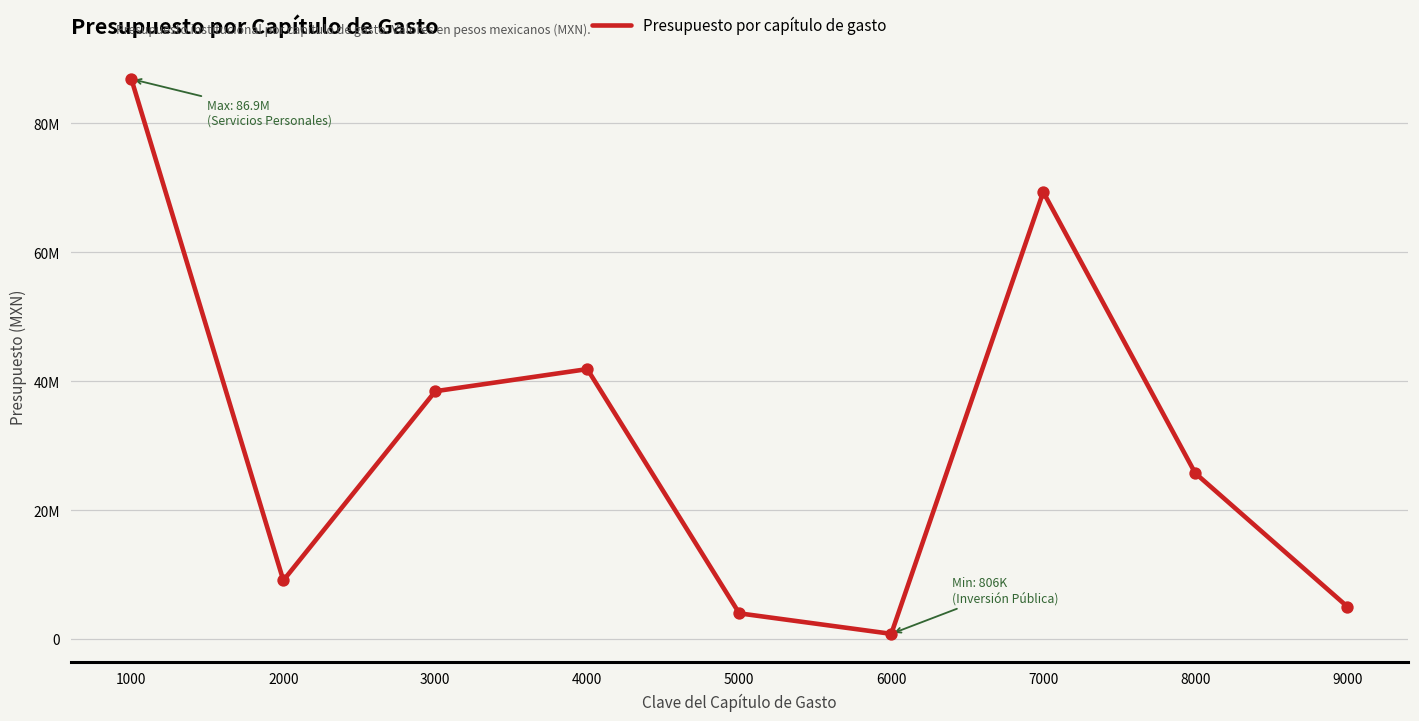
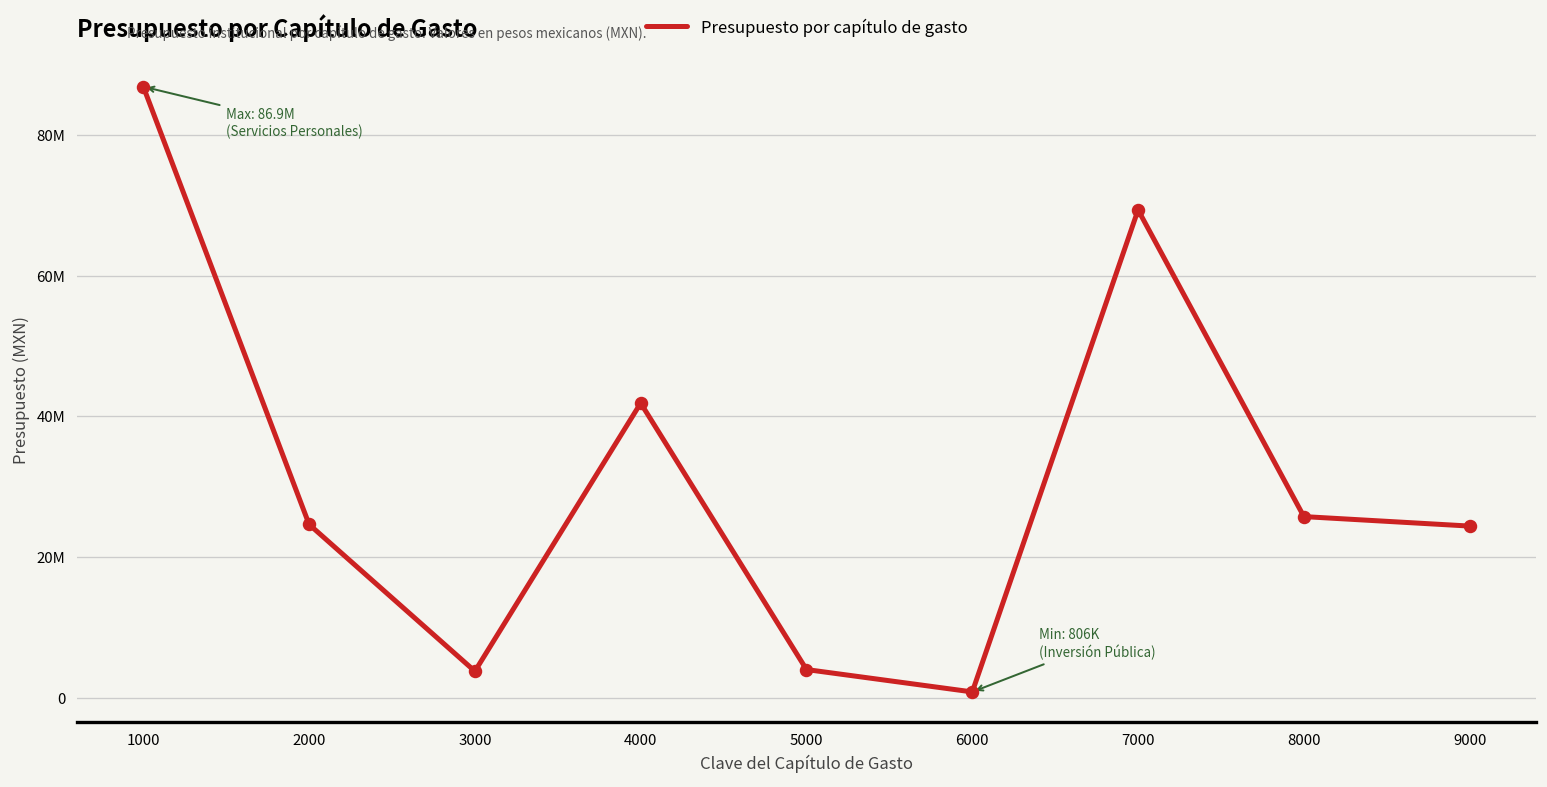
  {
-   "2000": 9000000,
-   "3000": 38000000,
+   "2000": 25000000,
+   "3000": 4000000,
    "4000": 42000000,
    "5000": 4000000,
    "7000": 69000000,
    "8000": 26000000,
-   "9000": 5000000
+   "9000": 24000000
  }
